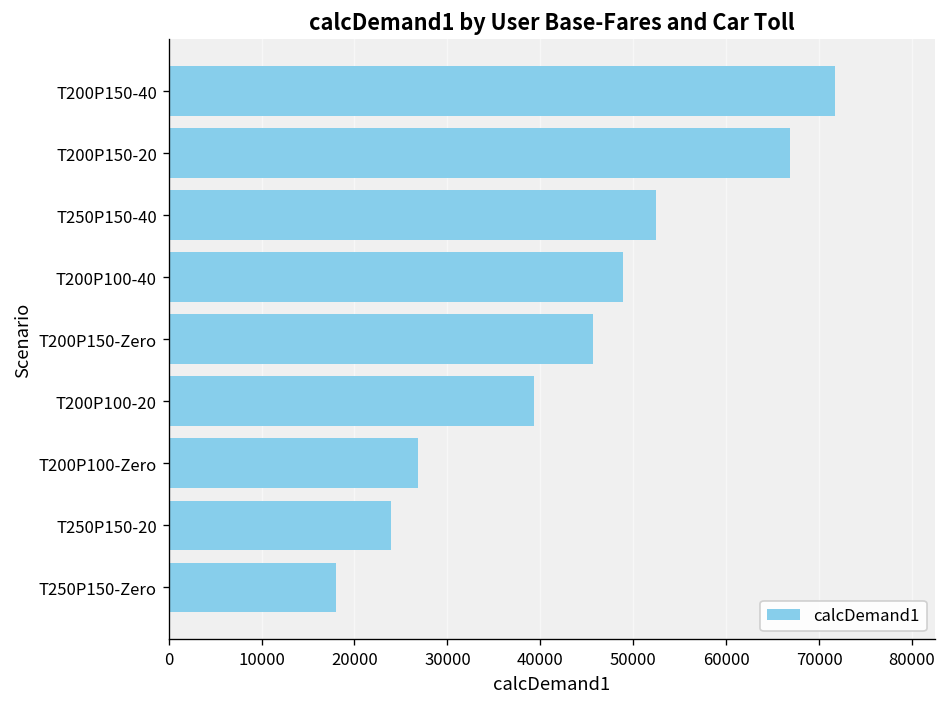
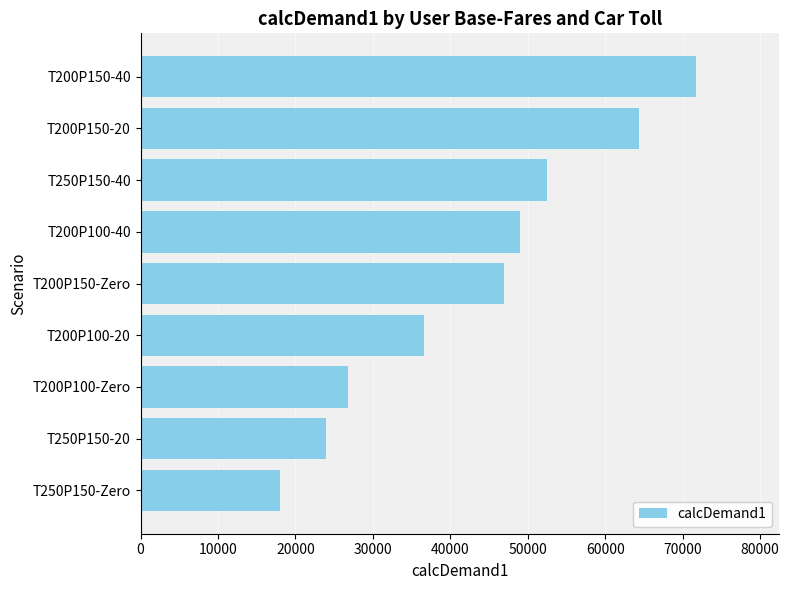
  {
    "T200P150-40": 72000,
-   "T200P150-20": 67000,
+   "T200P150-20": 64000,
    "T250P150-40": 52000,
    "T200P100-40": 49000,
-   "T200P150-Zero": 46000,
-   "T200P100-20": 39000,
+   "T200P150-Zero": 47000,
+   "T200P100-20": 37000,
    "T200P100-Zero": 27000,
    "T250P150-20": 24000,
    "T250P150-Zero": 18000
  }
